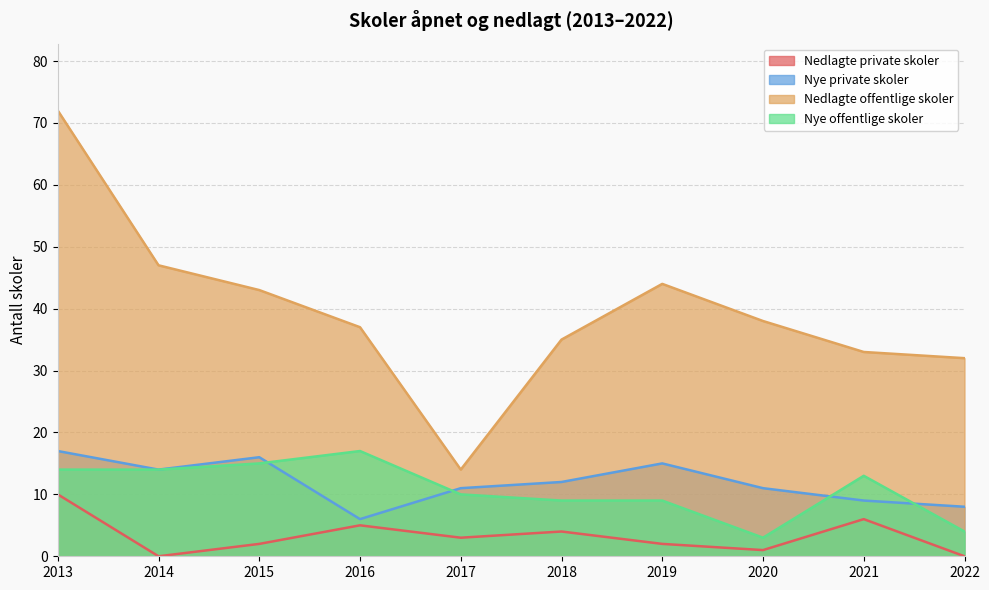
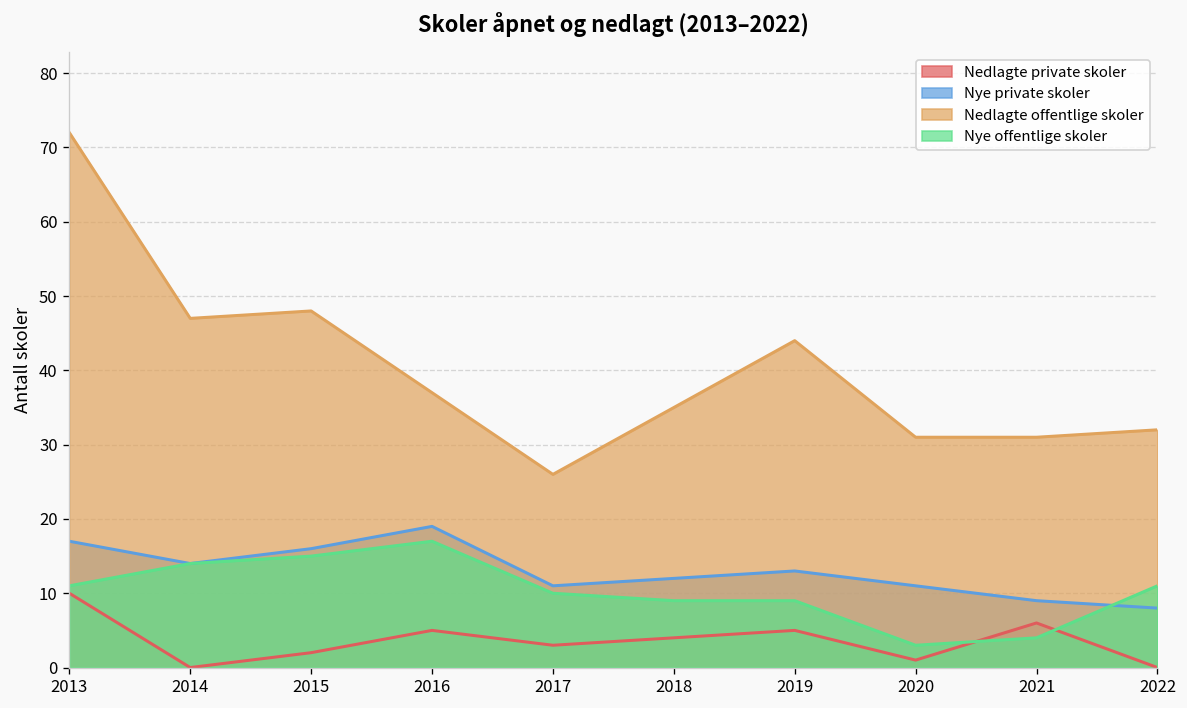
  {
    "Nedlagte private skoler": {
      "2013": 10,
      "2014": 0,
      "2015": 2,
      "2016": 5,
      "2017": 3,
      "2018": 4,
-     "2019": 2,
+     "2019": 5,
      "2020": 1,
      "2021": 6,
      "2022": 0
    },
    "Nye private skoler": {
      "2013": 17,
      "2015": 16,
-     "2016": 6,
+     "2016": 19,
      "2017": 11,
      "2018": 12,
-     "2019": 15,
+     "2019": 13,
      "2020": 11,
      "2021": 9,
      "2022": 8
    },
    "Nedlagte offentlige skoler": {
      "2013": 72,
      "2014": 47,
-     "2015": 43,
+     "2015": 48,
      "2016": 37,
-     "2017": 14,
+     "2017": 26,
      "2018": 35,
      "2019": 44,
-     "2020": 38,
-     "2021": 33,
+     "2020": 31,
+     "2021": 31,
      "2022": 32
    },
    "Nye offentlige skoler": {
-     "2013": 14,
+     "2013": 11,
      "2015": 15,
      "2016": 17,
      "2017": 10,
      "2018": 9,
      "2019": 9,
      "2020": 3,
-     "2021": 13,
-     "2022": 4
+     "2021": 4,
+     "2022": 11
    }
  }
